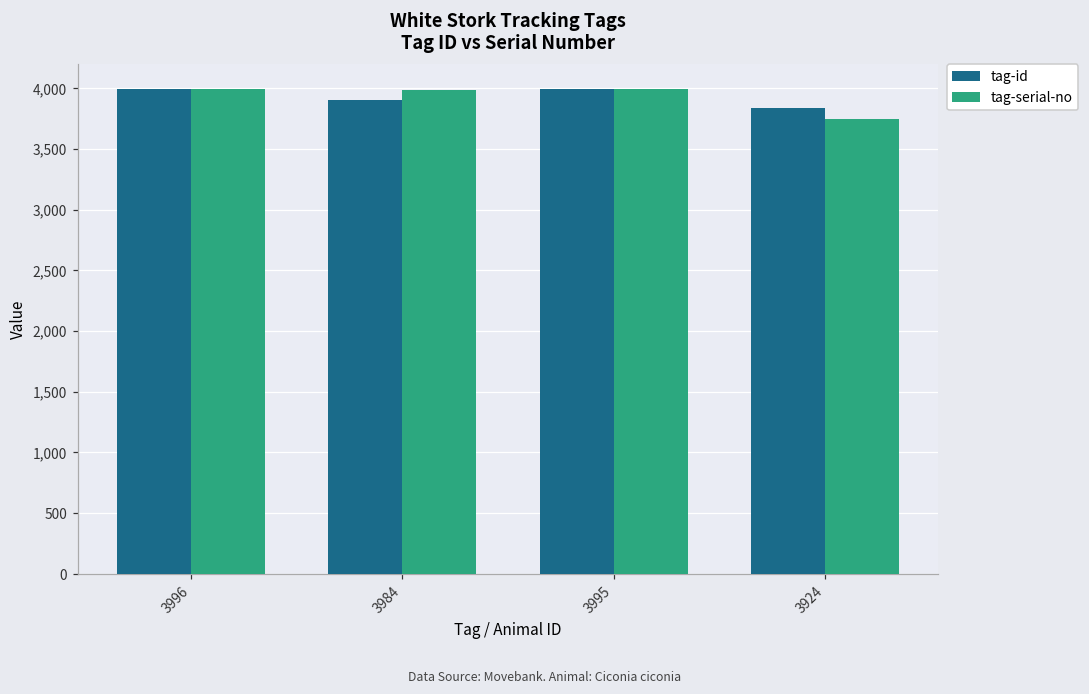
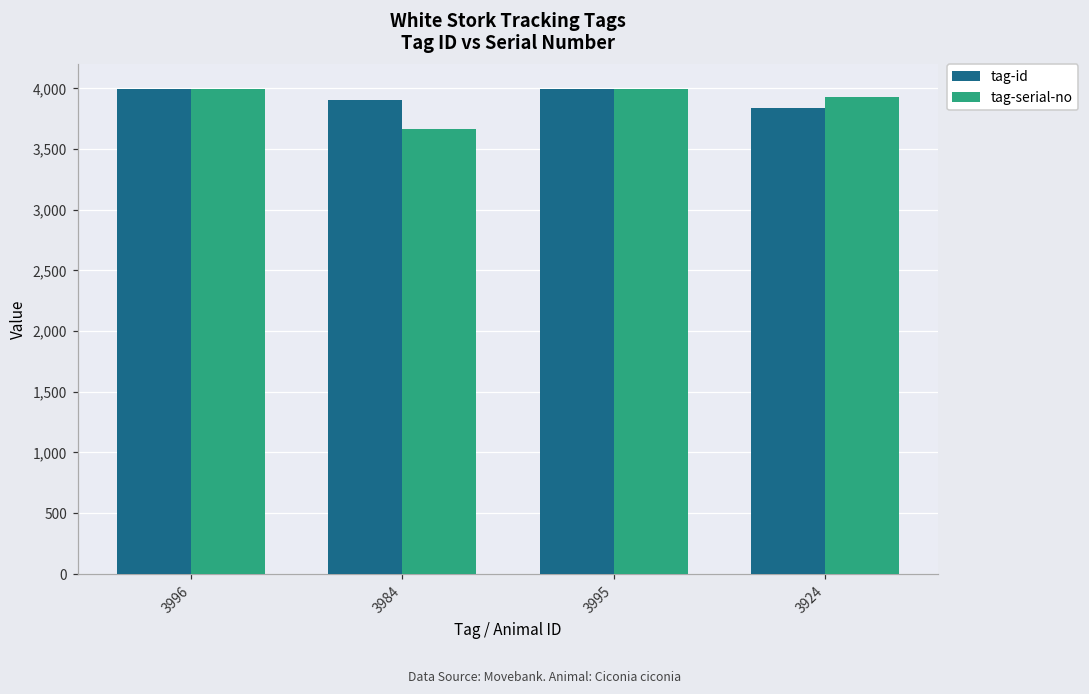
  {
    "tag-id": {
      "3996": "4,000",
      "3984": "3,910",
      "3995": "4,000",
      "3924": "3,840"
    },
    "tag-serial-no": {
      "3996": "4,000",
-     "3984": "3,980",
+     "3984": "3,670",
      "3995": "4,000",
-     "3924": "3,750"
+     "3924": "3,920"
    }
  }
